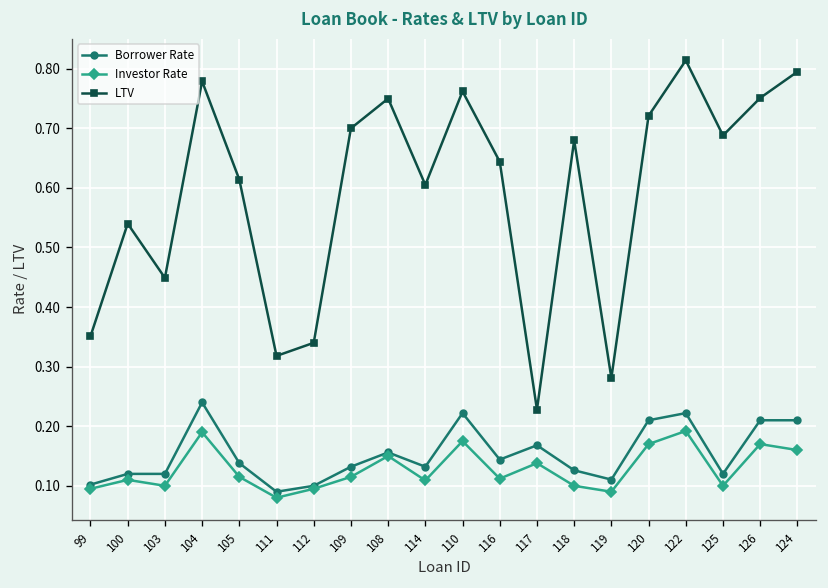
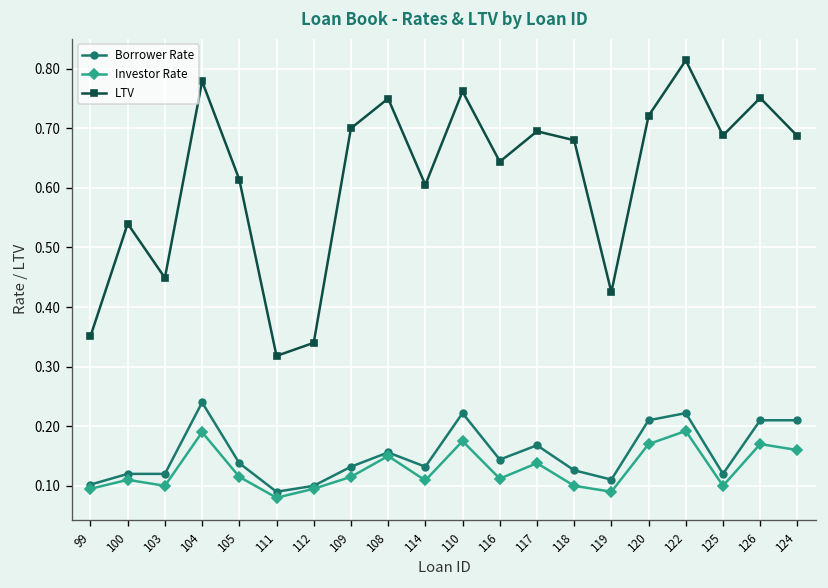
  {
    "LTV": {
      "99": 0.35,
      "100": 0.54,
      "103": 0.45,
      "104": 0.78,
      "105": 0.61,
      "111": 0.32,
      "112": 0.34,
      "109": 0.70,
      "108": 0.75,
      "114": 0.61,
      "110": 0.76,
      "116": 0.64,
-     "117": 0.23,
+     "117": 0.70,
      "118": 0.68,
-     "119": 0.28,
+     "119": 0.43,
      "120": 0.72,
      "122": 0.81,
      "125": 0.69,
      "126": 0.75,
-     "124": 0.80
+     "124": 0.69
    }
  }
